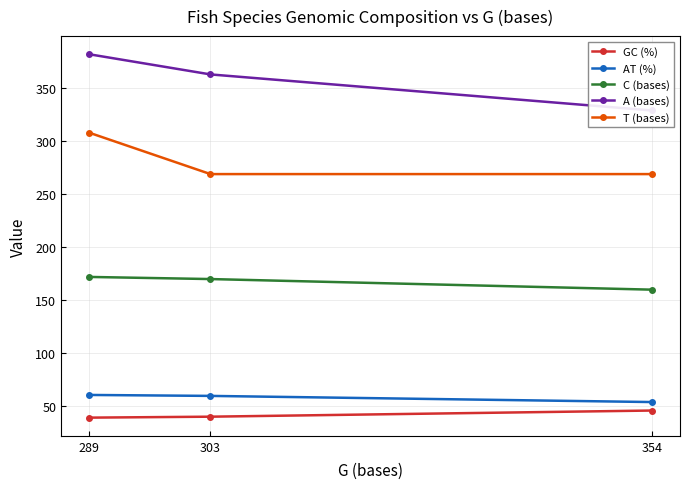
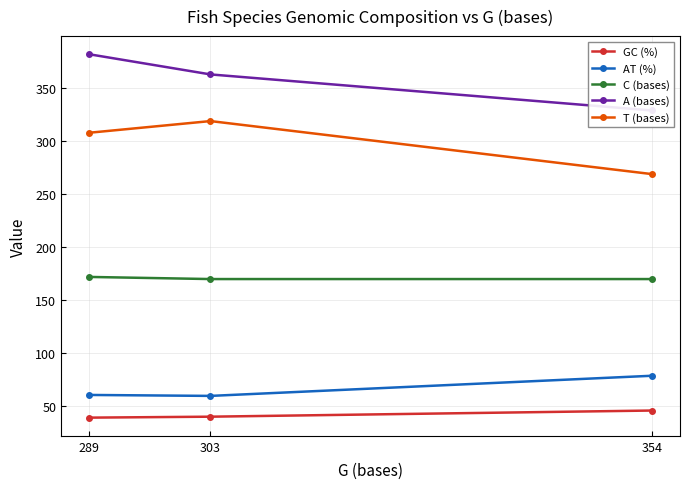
  {
    "GC (%)": {
      "289": 39,
      "303": 40,
      "354": 46
    },
    "AT (%)": {
      "289": 61,
      "303": 60,
-     "354": 54
+     "354": 79
    },
    "C (bases)": {
      "289": 172,
      "303": 170,
-     "354": 160
+     "354": 170
    },
    "A (bases)": {
      "289": 382,
      "303": 363
    },
    "T (bases)": {
      "289": 308,
-     "303": 269,
+     "303": 319,
      "354": 269
    }
  }
